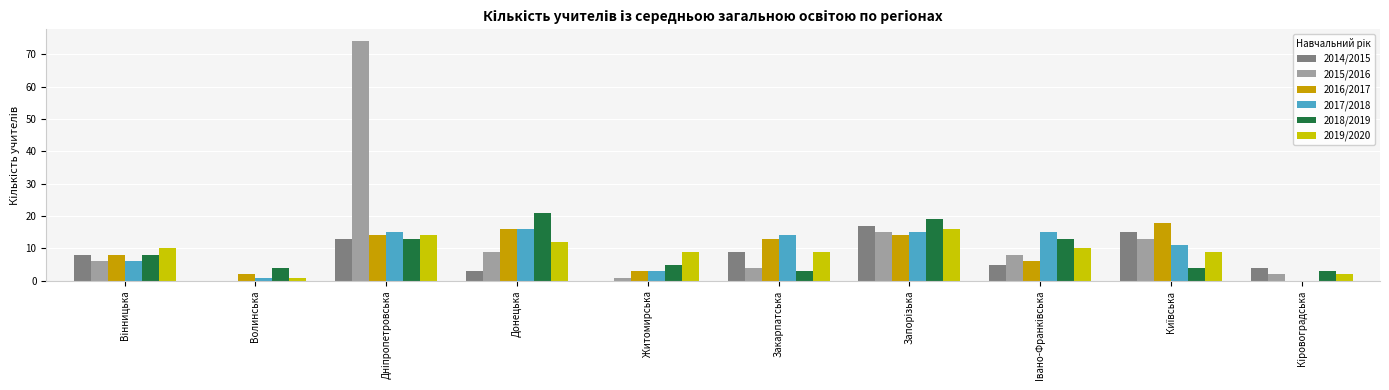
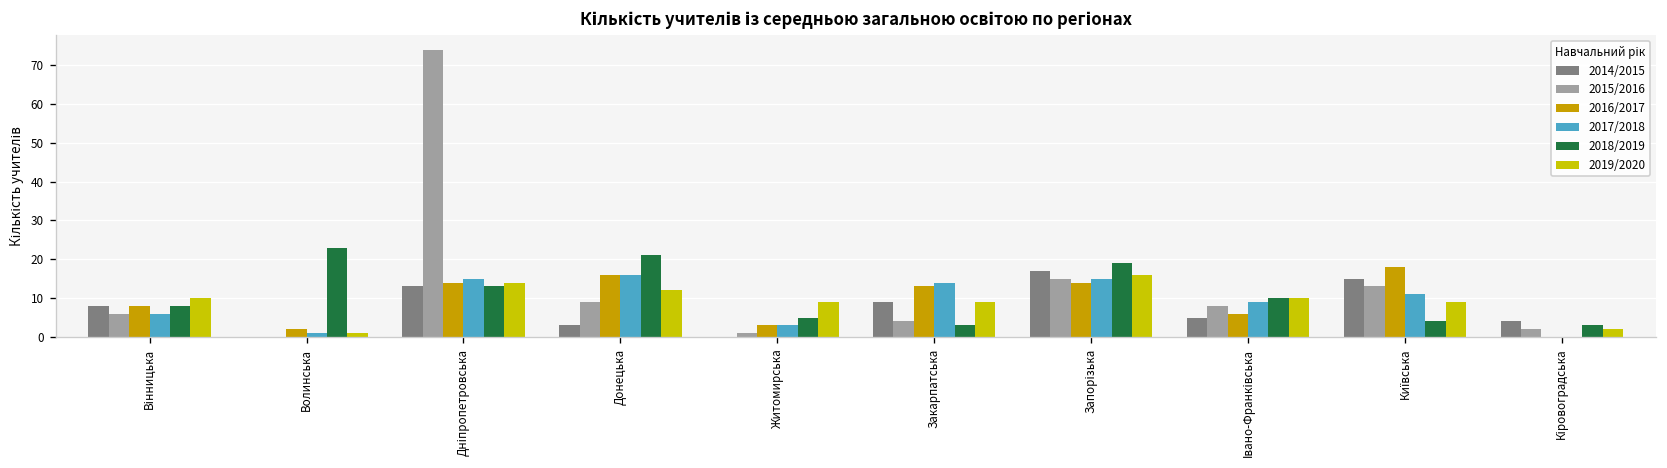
  {
    "2017/2018": {
      "Вінницька": 6,
      "Волинська": 1,
      "Дніпропетровська": 15,
      "Донецька": 16,
      "Житомирська": 3,
      "Закарпатська": 14,
      "Запорізька": 15,
-     "Івано-Франківська": 15,
+     "Івано-Франківська": 9,
      "Київська": 11,
      "Кіровоградська": 0
    },
    "2018/2019": {
      "Вінницька": 8,
-     "Волинська": 4,
+     "Волинська": 23,
      "Дніпропетровська": 13,
      "Донецька": 21,
      "Житомирська": 5,
      "Закарпатська": 3,
      "Запорізька": 19,
-     "Івано-Франківська": 13,
+     "Івано-Франківська": 10,
      "Київська": 4,
      "Кіровоградська": 3
    }
  }
